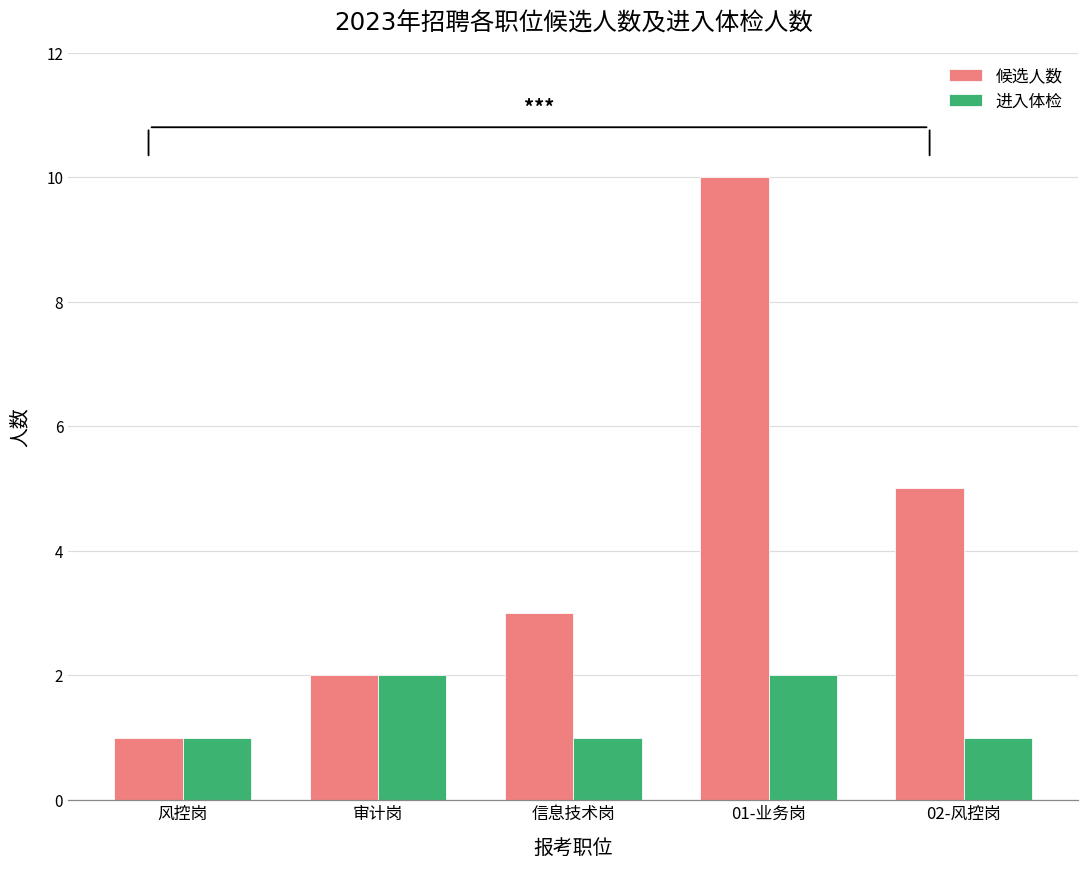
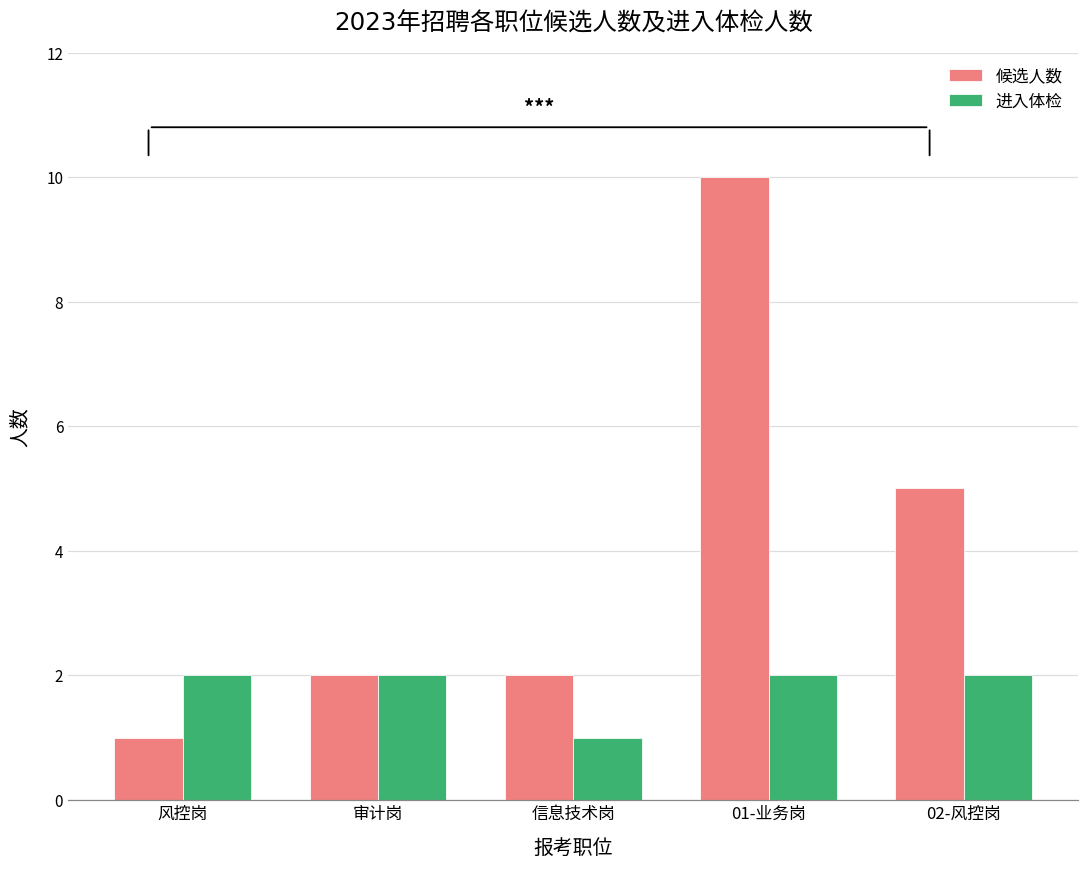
  {
    "候选人数": {
      "风控岗": 1,
      "审计岗": 2,
-     "信息技术岗": 3,
+     "信息技术岗": 2,
      "01-业务岗": 10,
      "02-风控岗": 5
    },
    "进入体检": {
-     "风控岗": 1,
+     "风控岗": 2,
      "审计岗": 2,
      "信息技术岗": 1,
      "01-业务岗": 2,
-     "02-风控岗": 1
+     "02-风控岗": 2
    }
  }
